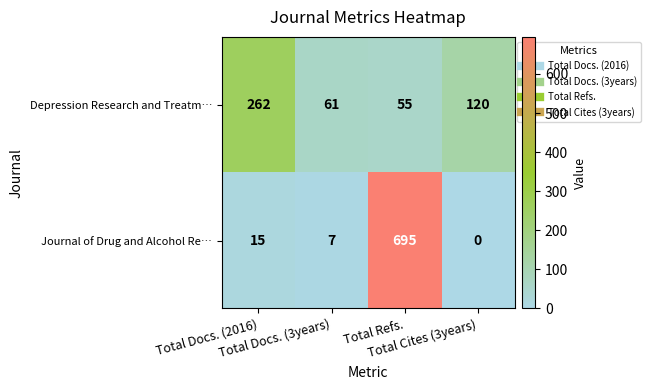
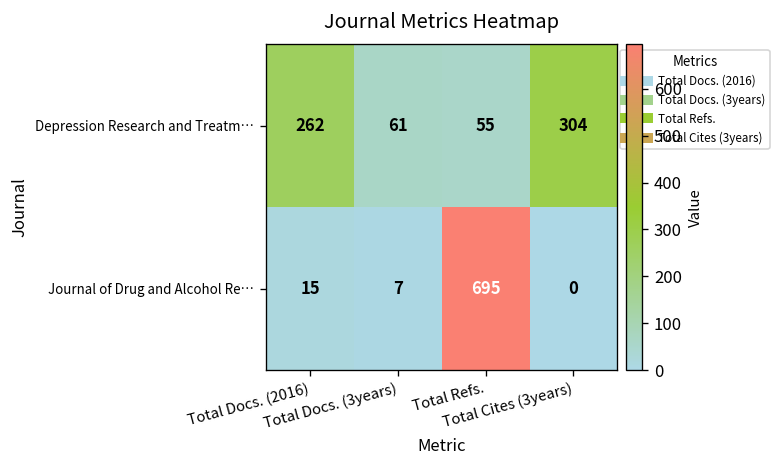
  {
    "Depression Research and Treatm…": {
      "Total Docs. (2016)": 262,
      "Total Docs. (3years)": 61,
      "Total Refs.": 55,
-     "Total Cites (3years)": 120
+     "Total Cites (3years)": 304
    },
    "Journal of Drug and Alcohol Re…": {
      "Total Docs. (2016)": 15,
      "Total Docs. (3years)": 7,
      "Total Refs.": 695,
      "Total Cites (3years)": 0
    }
  }
